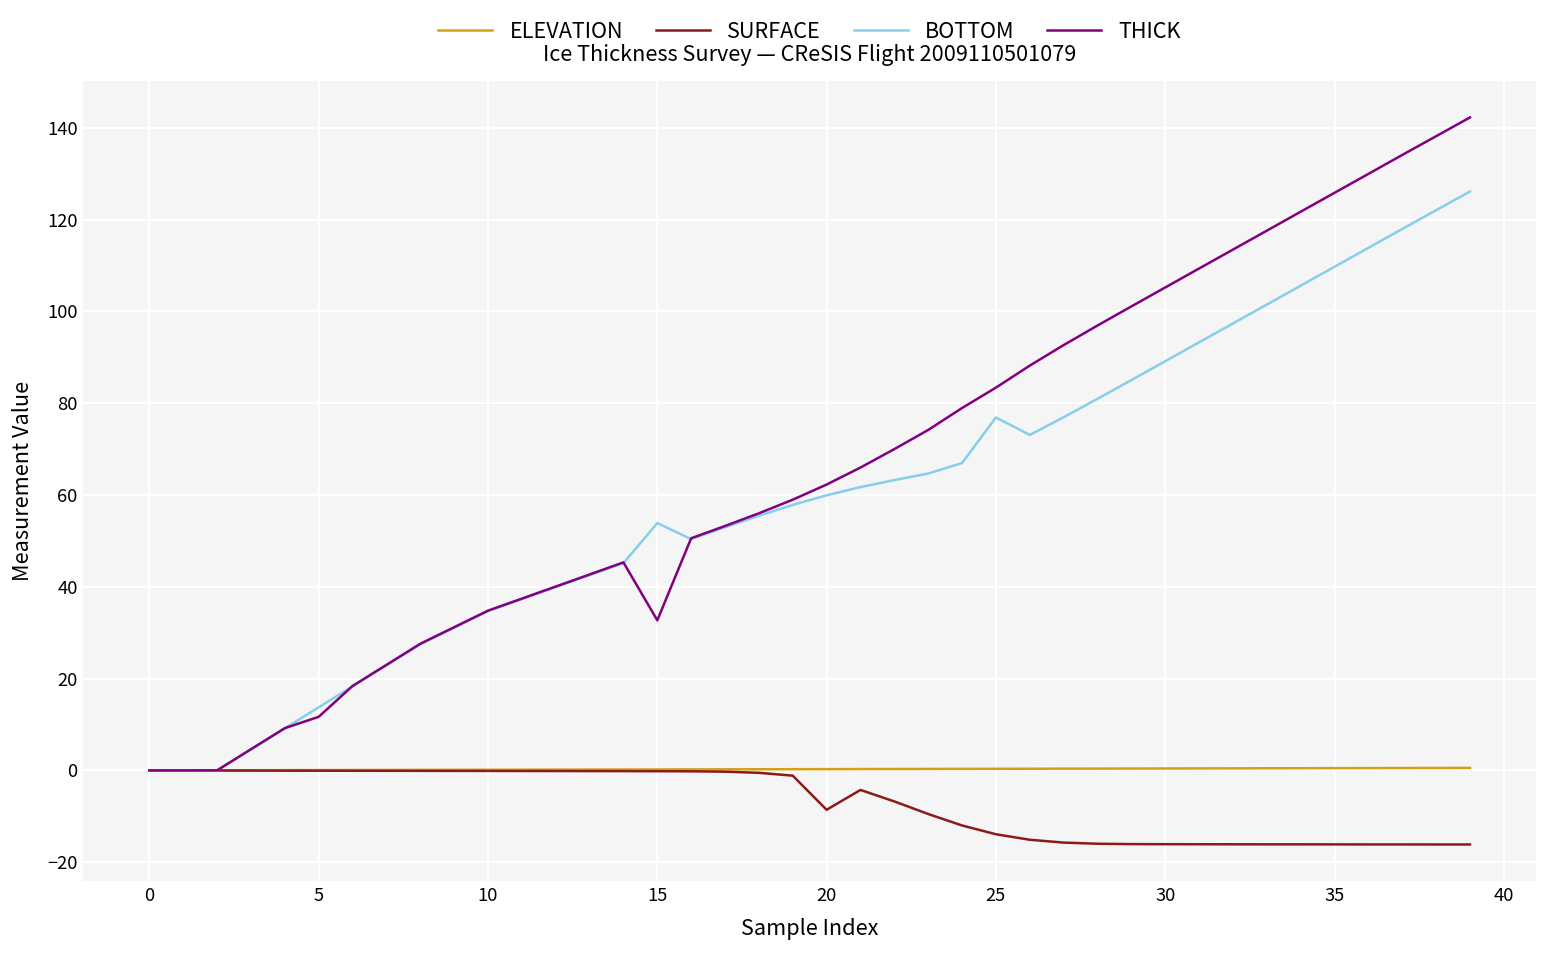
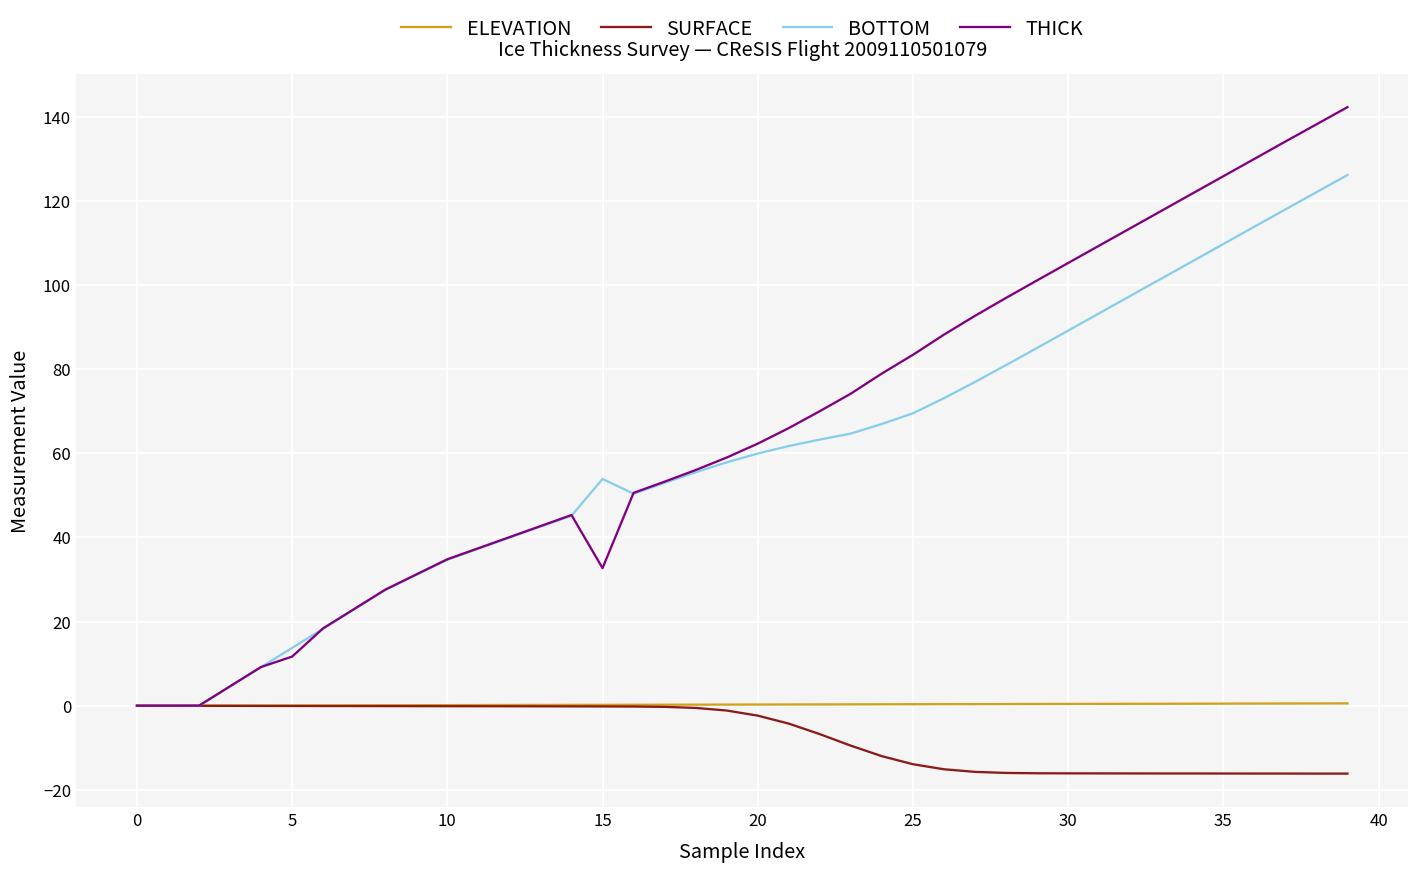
  {
    "ELEVATION": {
      "20": 0,
      "25": 0,
      "30": 0,
      "35": 0
    },
    "SURFACE": {
-     "20": -9,
+     "20": -2,
      "25": -14,
      "30": -16,
      "35": -16
    },
    "BOTTOM": {
      "5": 14,
      "15": 54,
      "20": 60,
-     "25": 77,
+     "25": 69,
      "30": 89,
      "35": 110
    },
    "THICK": {
      "5": 12,
      "15": 33,
      "20": 62,
      "25": 83,
      "30": 105,
      "35": 126
    }
  }
